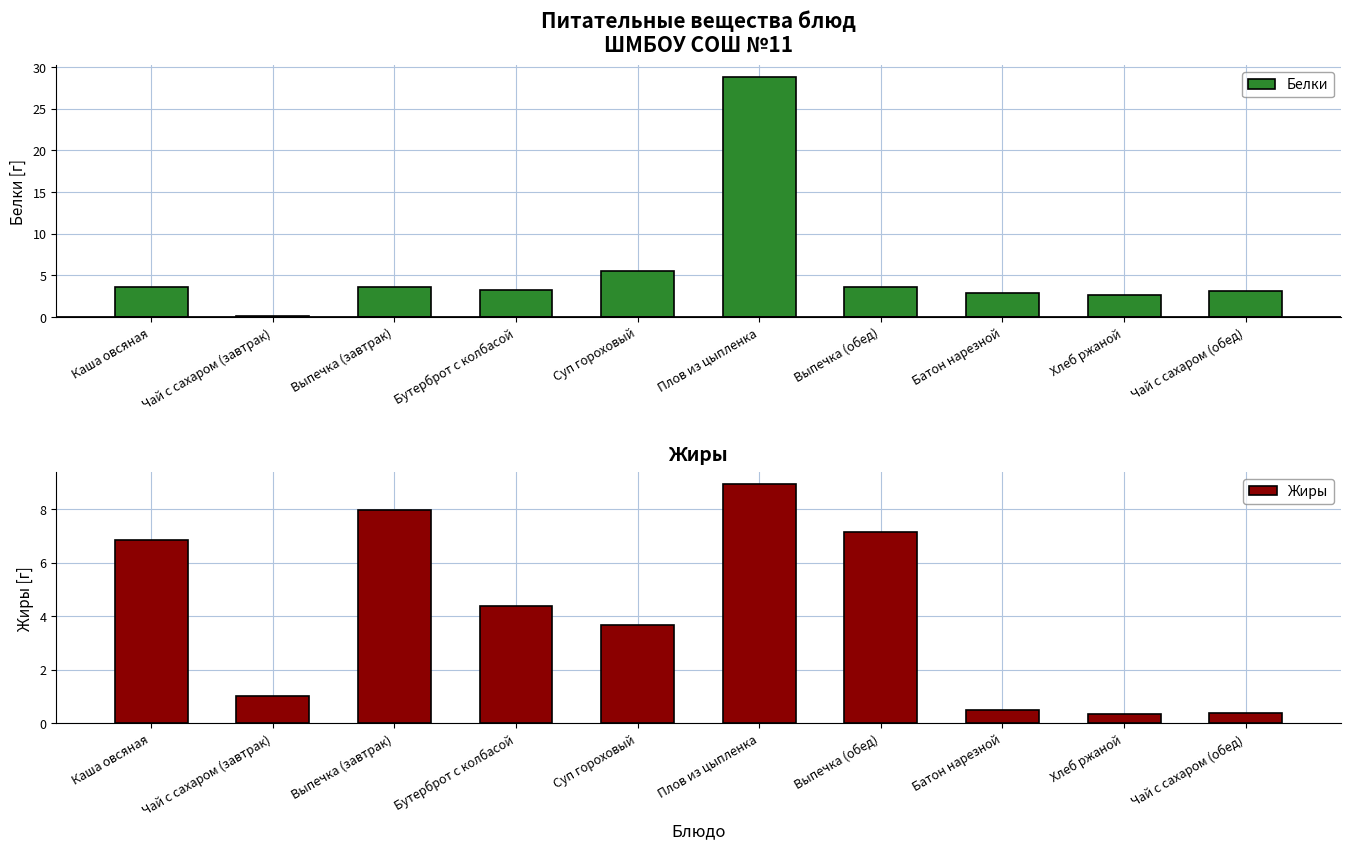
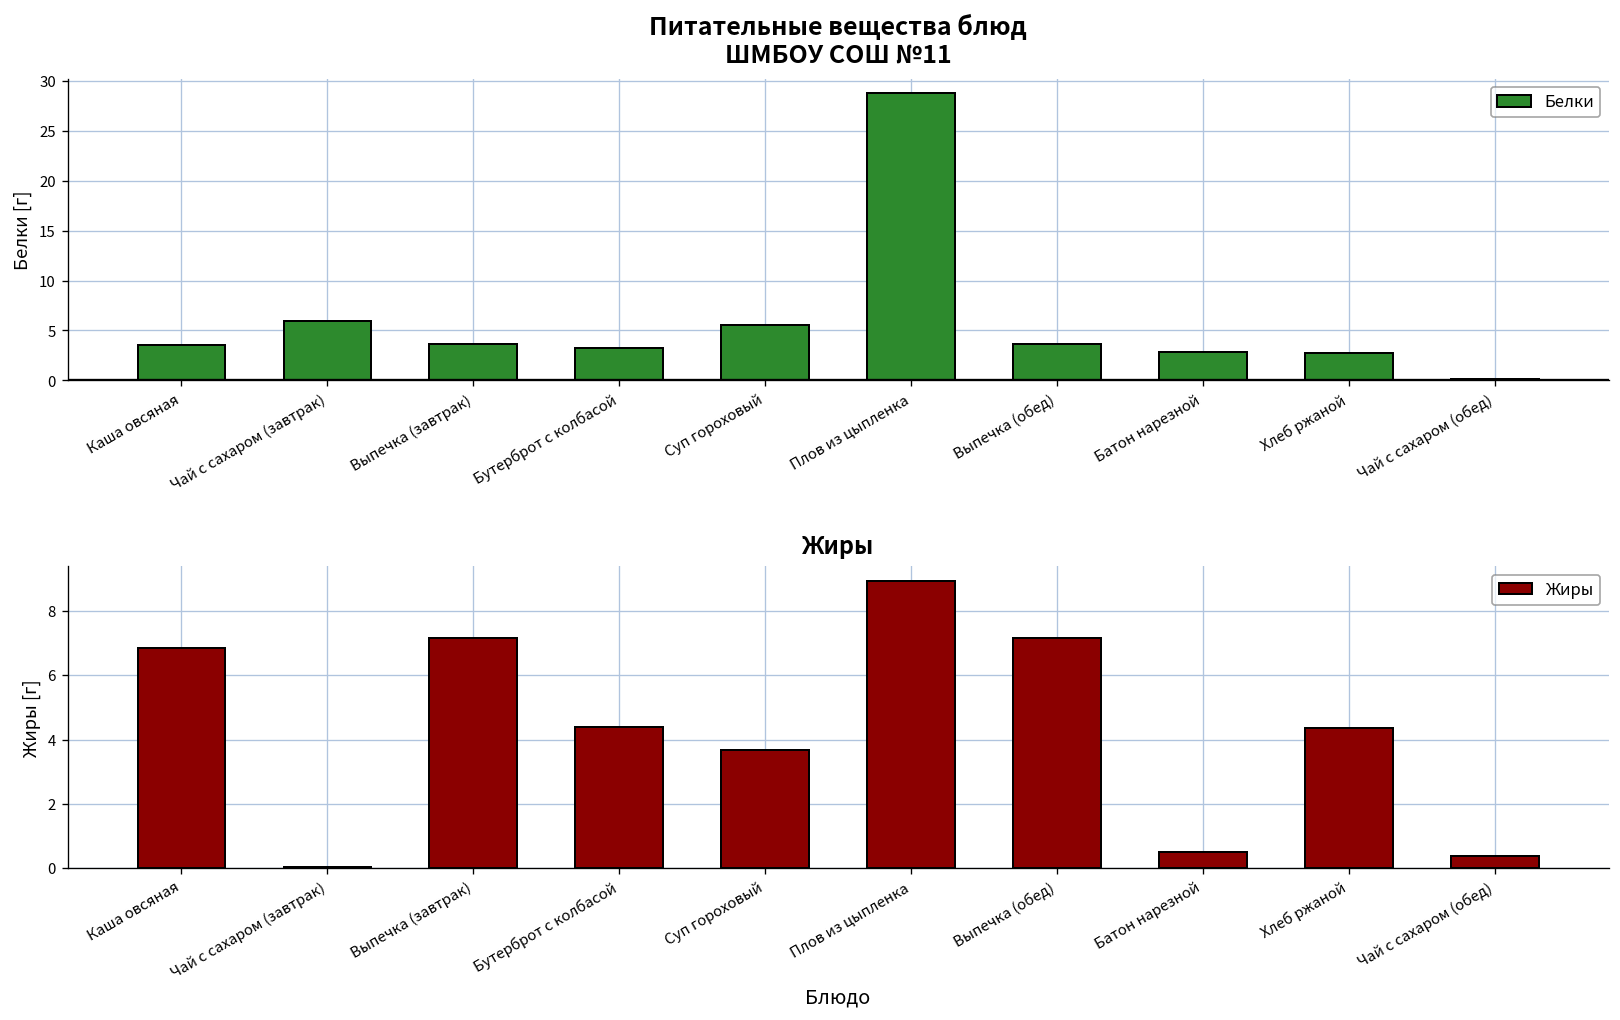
  {
    "Питательные вещества блюд ШМБОУ СОШ №11": {
      "Каша овсяная": 4,
-     "Чай с сахаром (завтрак)": 0,
+     "Чай с сахаром (завтрак)": 6,
      "Выпечка (завтрак)": 4,
      "Бутерброт с колбасой": 3,
      "Суп гороховый": 6,
      "Плов из цыпленка": 29,
      "Выпечка (обед)": 4,
      "Батон нарезной": 3,
      "Хлеб ржаной": 3,
-     "Чай с сахаром (обед)": 3
+     "Чай с сахаром (обед)": 0
    },
    "Жиры": {
      "Каша овсяная": 6.9,
-     "Чай с сахаром (завтрак)": 1.0,
-     "Выпечка (завтрак)": 8.0,
+     "Чай с сахаром (завтрак)": 0.0,
+     "Выпечка (завтрак)": 7.2,
      "Бутерброт с колбасой": 4.4,
      "Суп гороховый": 3.7,
      "Плов из цыпленка": 8.9,
      "Выпечка (обед)": 7.2,
      "Батон нарезной": 0.5,
-     "Хлеб ржаной": 0.4,
+     "Хлеб ржаной": 4.4,
      "Чай с сахаром (обед)": 0.4
    }
  }
